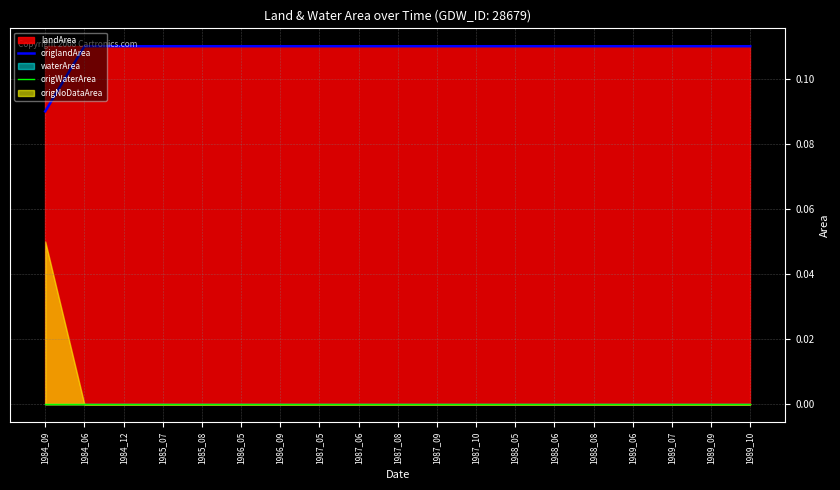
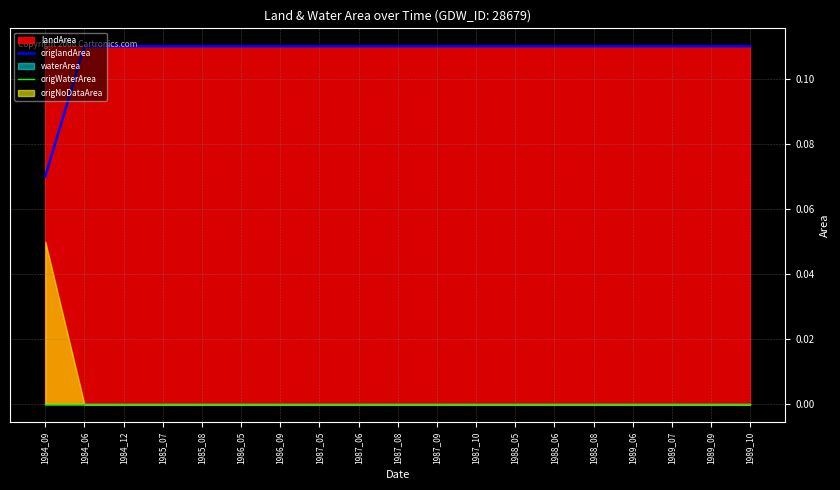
  {
    "origlandArea": {
-     "1984_09": 0.09
+     "1984_09": 0.07
    },
    "waterArea": {
      "1984_09": 0.00
    },
    "origNoDataArea": {
      "1984_09": 0.05
    }
  }
